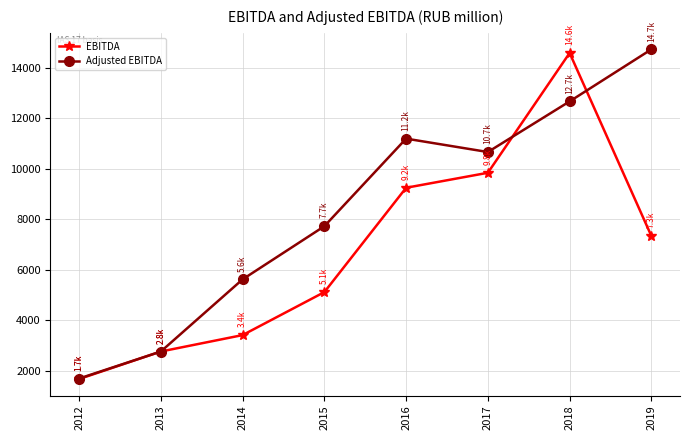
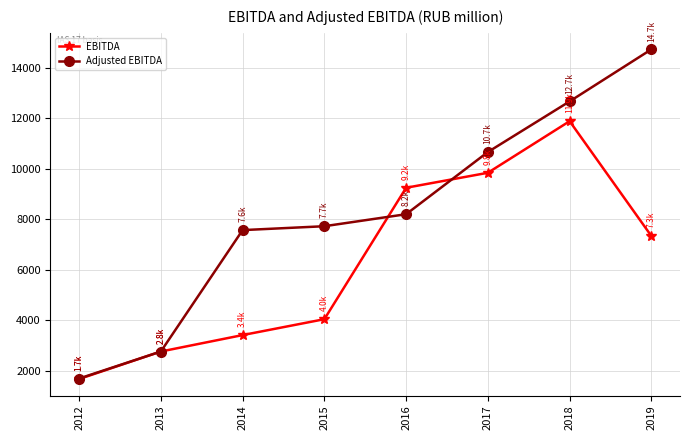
  {
    "EBITDA": {
      "2014": "3.4k",
-     "2015": "5.1k",
+     "2015": "4.0k",
      "2016": "9.2k",
-     "2018": "14.6k",
+     "2018": "11.9k",
      "2019": "7.3k"
    },
    "Adjusted EBITDA": {
-     "2014": "5.6k",
+     "2014": "7.6k",
      "2015": "7.7k",
-     "2016": "11.2k",
+     "2016": "8.2k",
      "2017": "10.7k",
      "2018": "12.7k",
      "2019": "14.7k"
    }
  }
